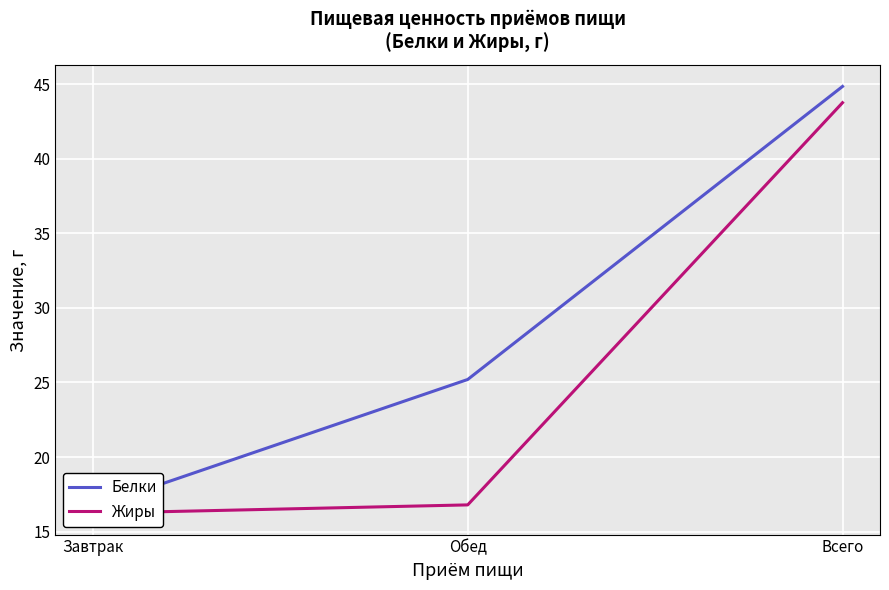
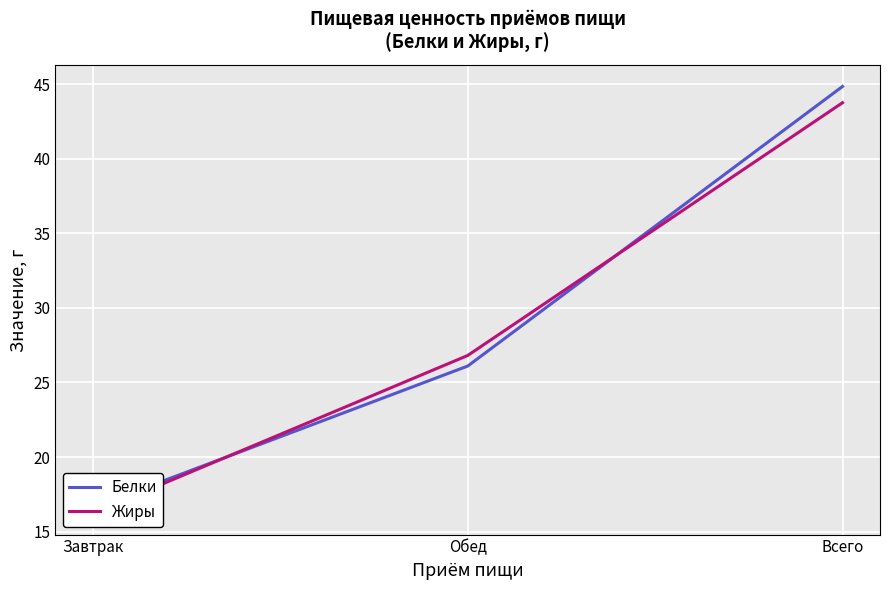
  {
    "Белки": {
-     "Обед": 25.2,
+     "Обед": 26.1,
      "Всего": 44.9
    },
    "Жиры": {
-     "Обед": 16.8,
+     "Обед": 26.8,
      "Всего": 43.8
    }
  }
